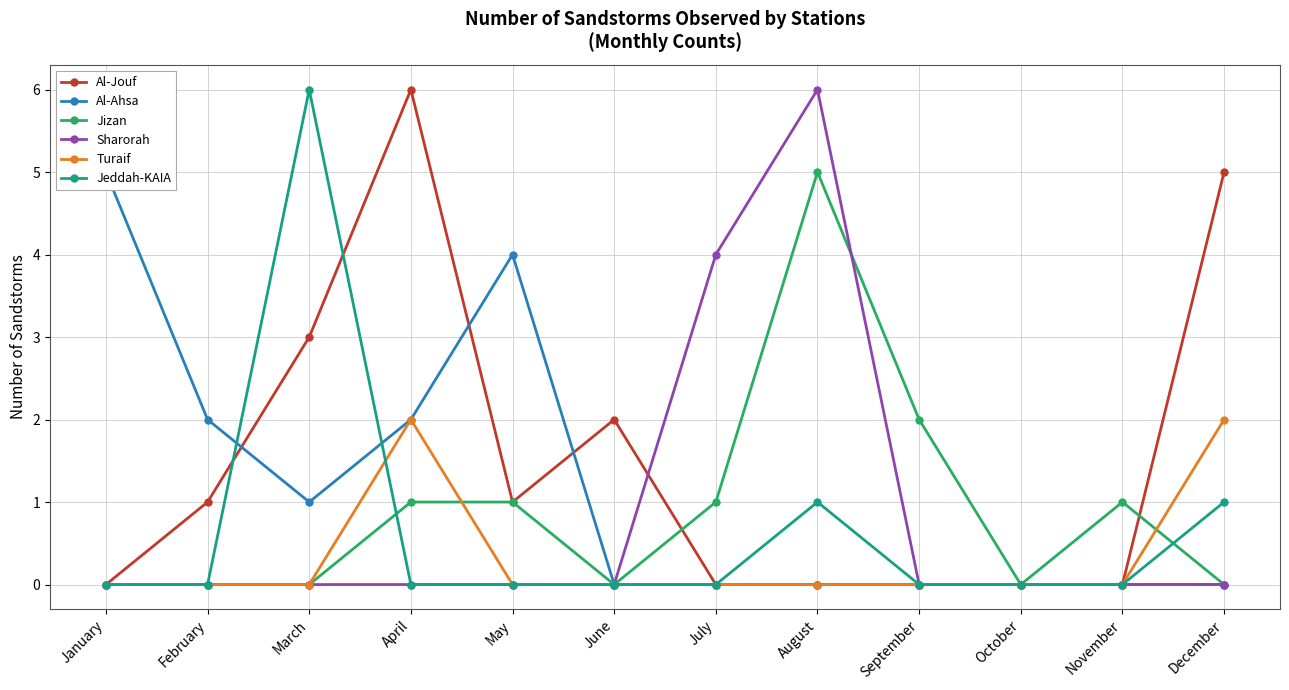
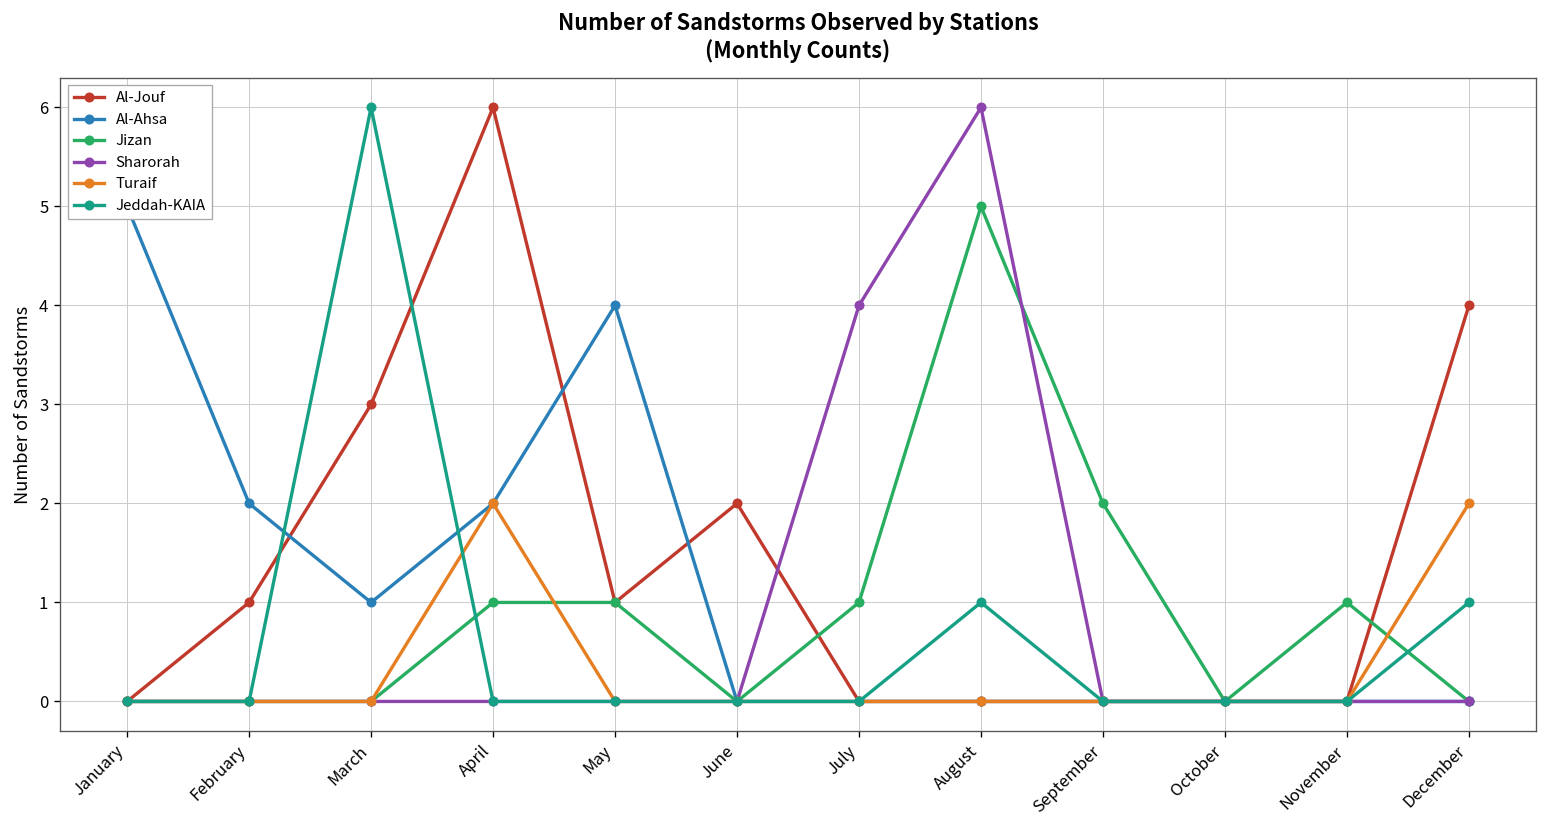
  {
    "Al-Jouf": {
      "February": 1,
      "March": 3,
      "April": 6,
      "June": 2,
-     "December": 5
+     "December": 4
    },
    "Al-Ahsa": {
      "February": 2,
      "March": 1,
      "May": 4
    },
    "Sharorah": {
      "July": 4,
      "August": 6
    },
    "Turaif": {
      "December": 2
    }
  }
